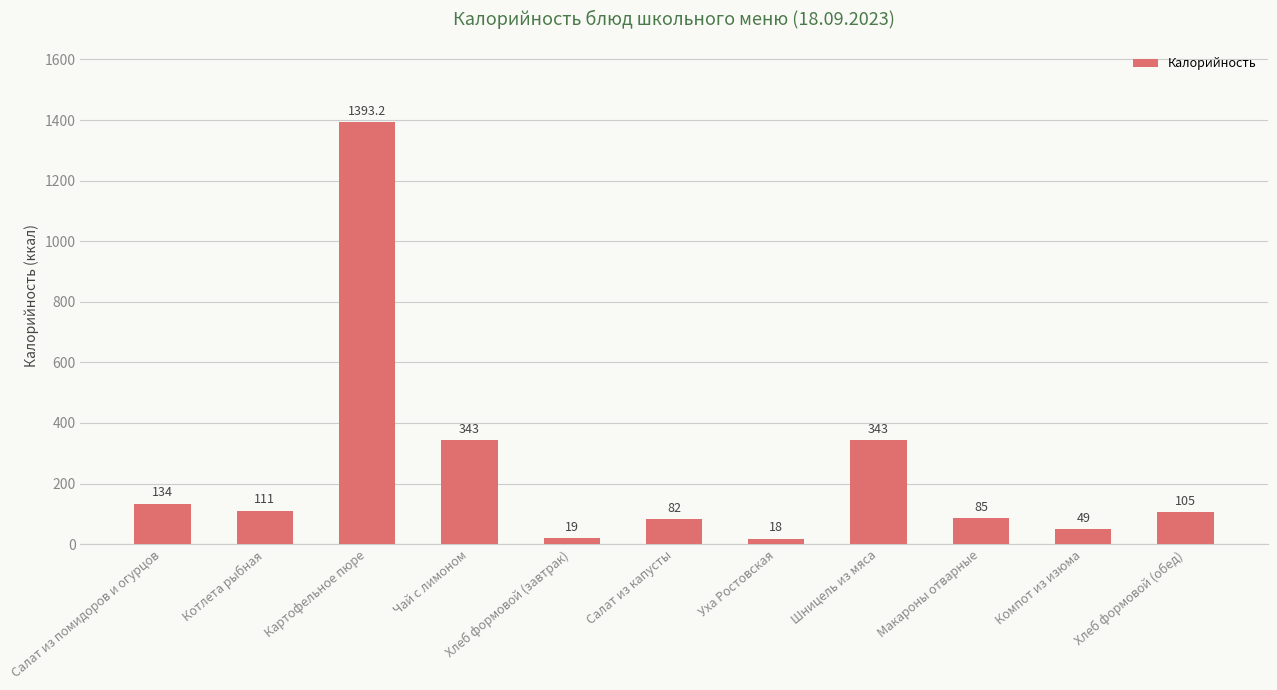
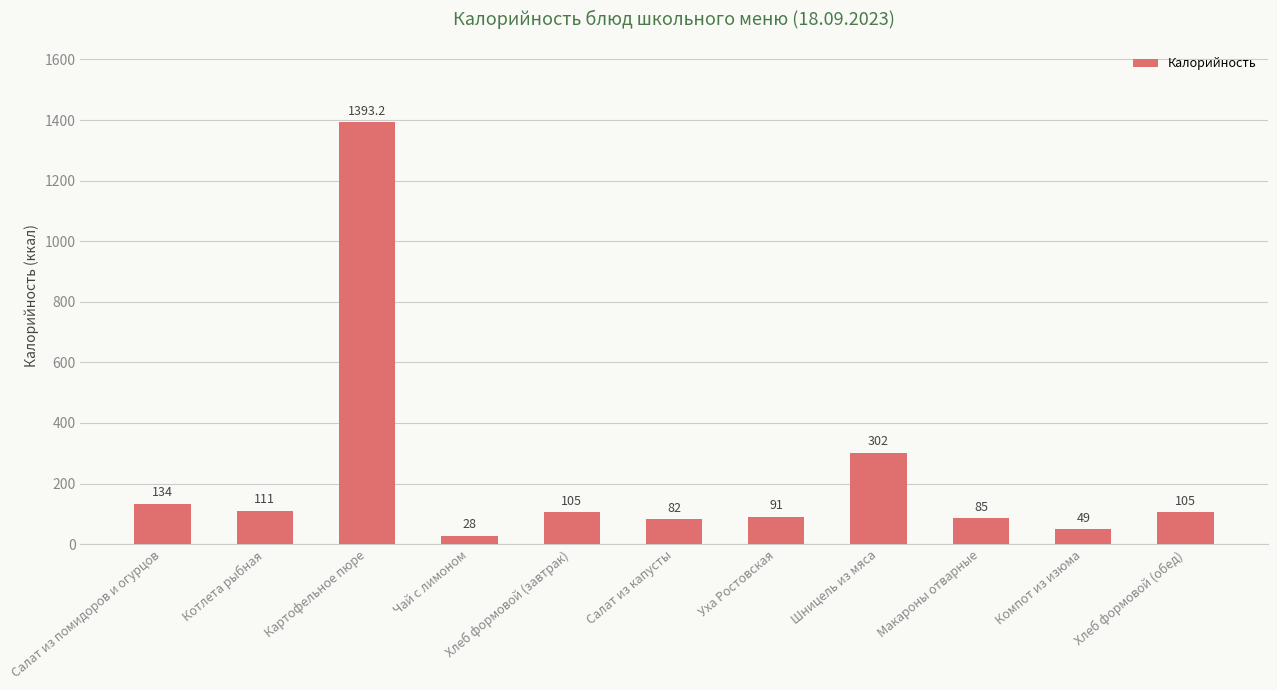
  {
    "Салат из помидоров и огурцов": 134,
    "Котлета рыбная": 111,
    "Картофельное пюре": 1393.2,
-   "Чай с лимоном": 343,
-   "Хлеб формовой (завтрак)": 19,
+   "Чай с лимоном": 28,
+   "Хлеб формовой (завтрак)": 105,
    "Салат из капусты": 82,
-   "Уха Ростовская": 18,
-   "Шницель из мяса": 343,
+   "Уха Ростовская": 91,
+   "Шницель из мяса": 302,
    "Макароны отварные": 85,
    "Компот из изюма": 49,
    "Хлеб формовой (обед)": 105
  }
